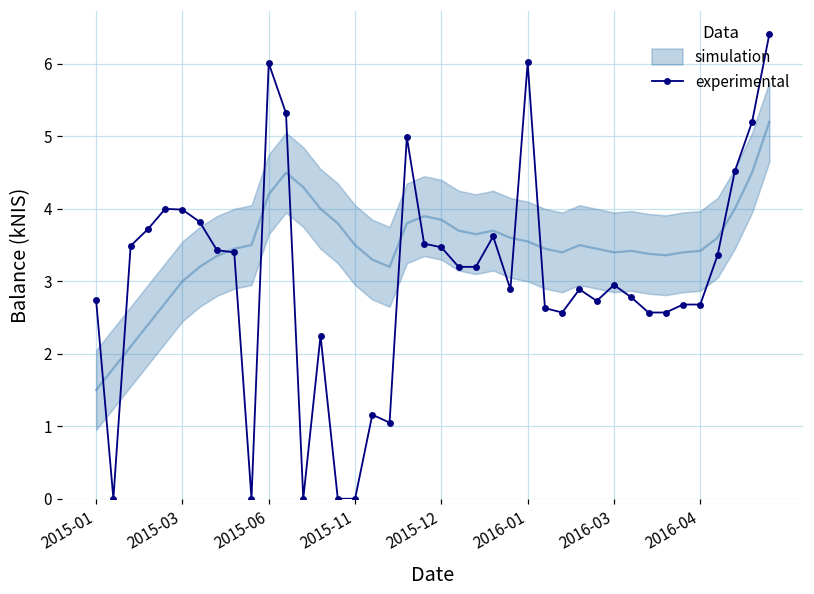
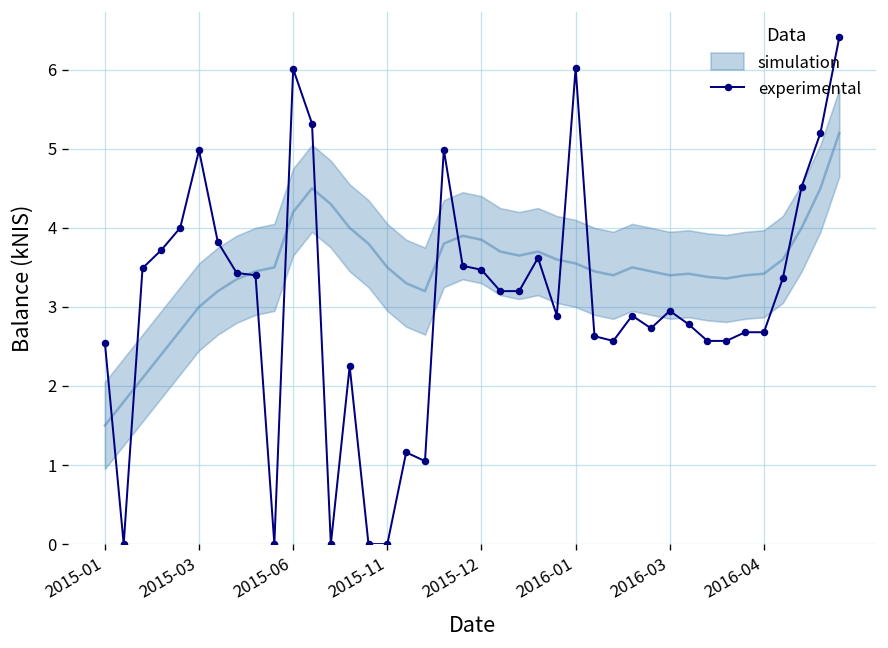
  {
    "experimental": {
-     "2015-01": 2.7,
-     "2015-03": 4.0,
+     "2015-01": 2.6,
+     "2015-03": 5.0,
      "2015-06": 6.0,
      "2015-11": 0.0,
      "2015-12": 3.5,
      "2016-01": 6.0,
      "2016-03": 3.0,
      "2016-04": 2.7
    }
  }
